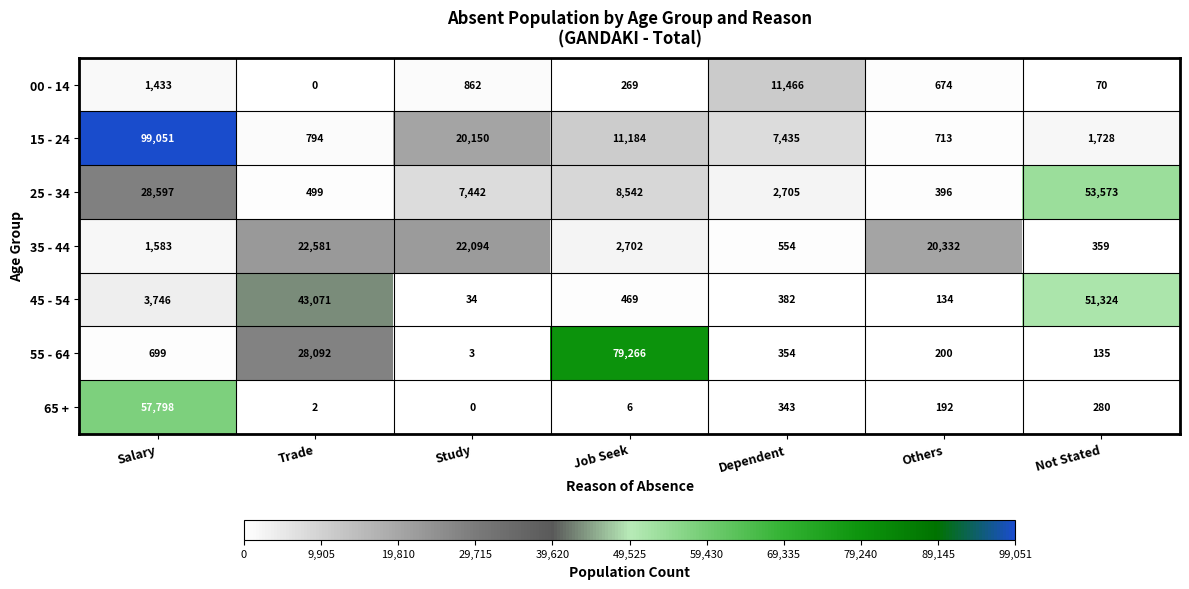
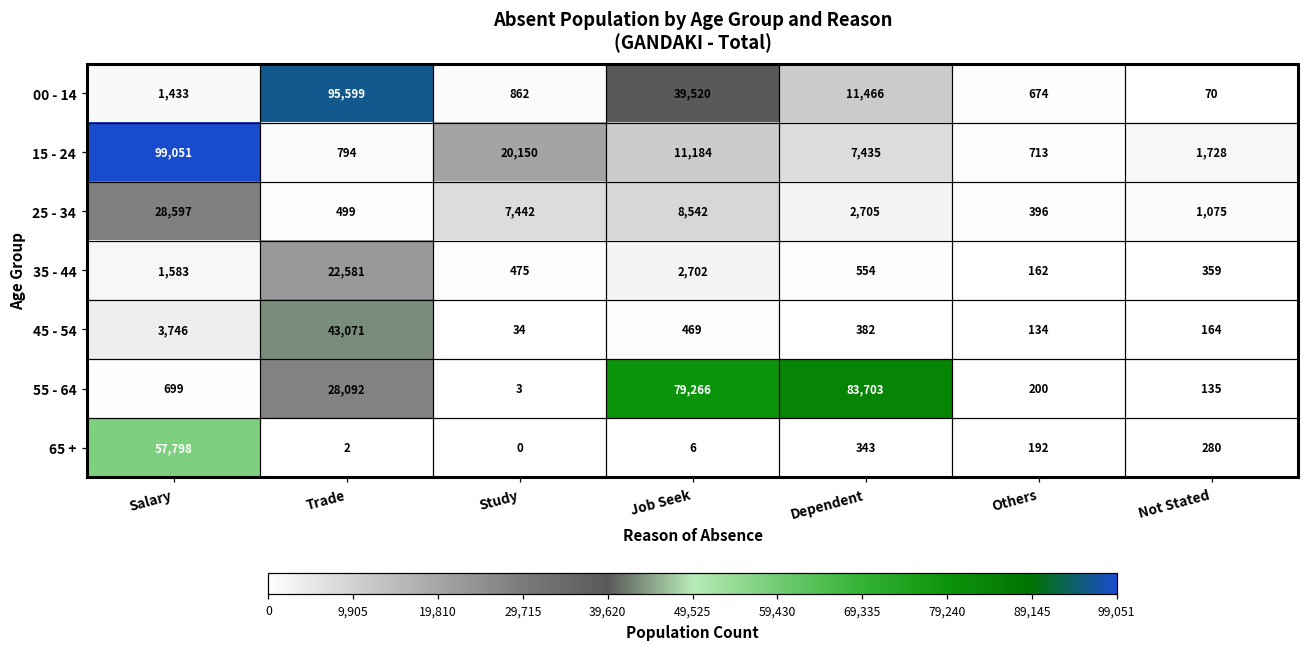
  {
    "00 - 14": {
      "Salary": "1,433",
-     "Trade": "0",
+     "Trade": "95,599",
      "Study": "862",
-     "Job Seek": "269",
+     "Job Seek": "39,520",
      "Dependent": "11,466",
      "Others": "674",
      "Not Stated": "70"
    },
    "15 - 24": {
      "Salary": "99,051",
      "Trade": "794",
      "Study": "20,150",
      "Job Seek": "11,184",
      "Dependent": "7,435",
      "Others": "713",
      "Not Stated": "1,728"
    },
    "25 - 34": {
      "Salary": "28,597",
      "Trade": "499",
      "Study": "7,442",
      "Job Seek": "8,542",
      "Dependent": "2,705",
      "Others": "396",
-     "Not Stated": "53,573"
+     "Not Stated": "1,075"
    },
    "35 - 44": {
      "Salary": "1,583",
      "Trade": "22,581",
-     "Study": "22,094",
+     "Study": "475",
      "Job Seek": "2,702",
      "Dependent": "554",
-     "Others": "20,332",
+     "Others": "162",
      "Not Stated": "359"
    },
    "45 - 54": {
      "Salary": "3,746",
      "Trade": "43,071",
      "Study": "34",
      "Job Seek": "469",
      "Dependent": "382",
      "Others": "134",
-     "Not Stated": "51,324"
+     "Not Stated": "164"
    },
    "55 - 64": {
      "Salary": "699",
      "Trade": "28,092",
      "Study": "3",
      "Job Seek": "79,266",
-     "Dependent": "354",
+     "Dependent": "83,703",
      "Others": "200",
      "Not Stated": "135"
    },
    "65 +": {
      "Salary": "57,798",
      "Trade": "2",
      "Study": "0",
      "Job Seek": "6",
      "Dependent": "343",
      "Others": "192",
      "Not Stated": "280"
    }
  }
